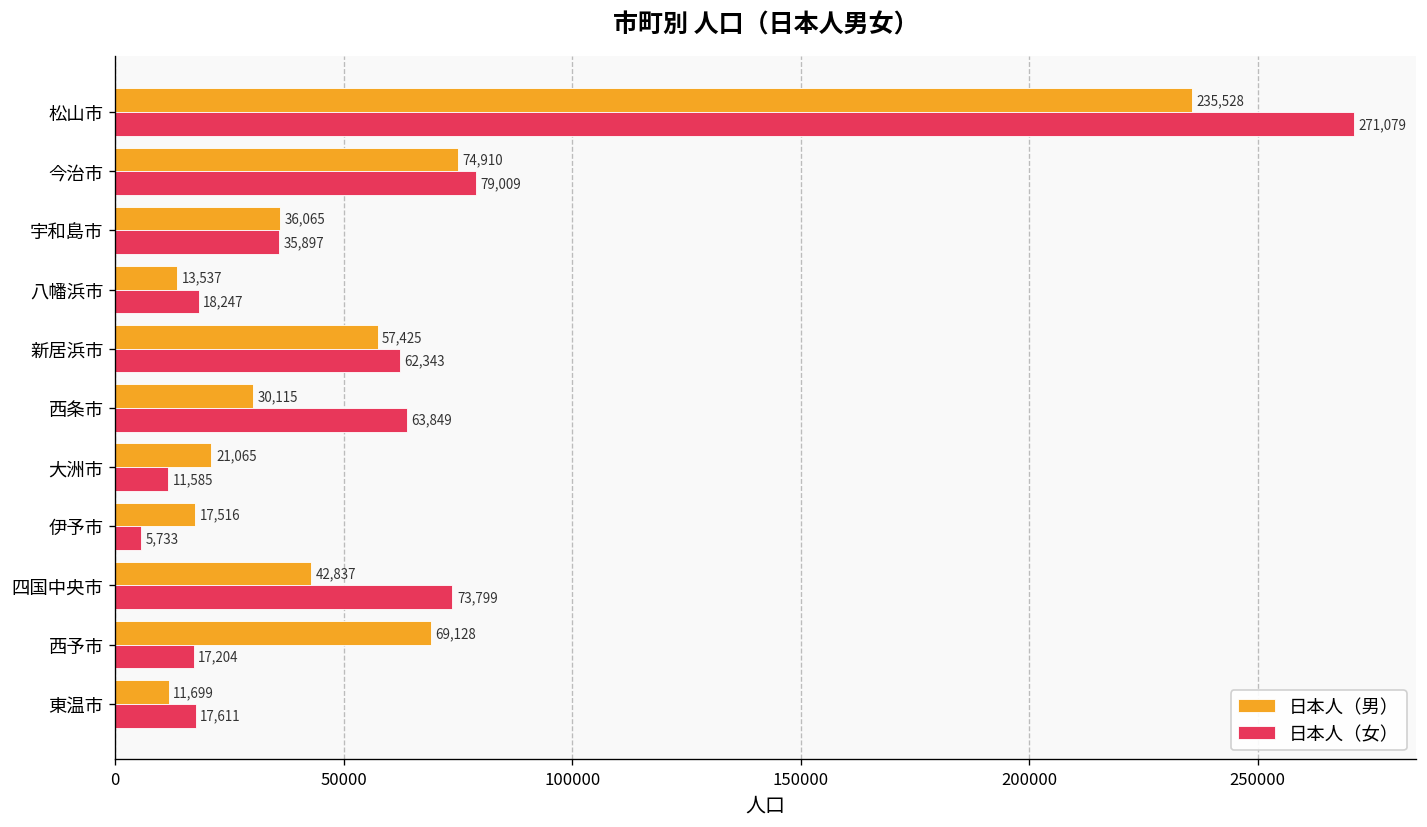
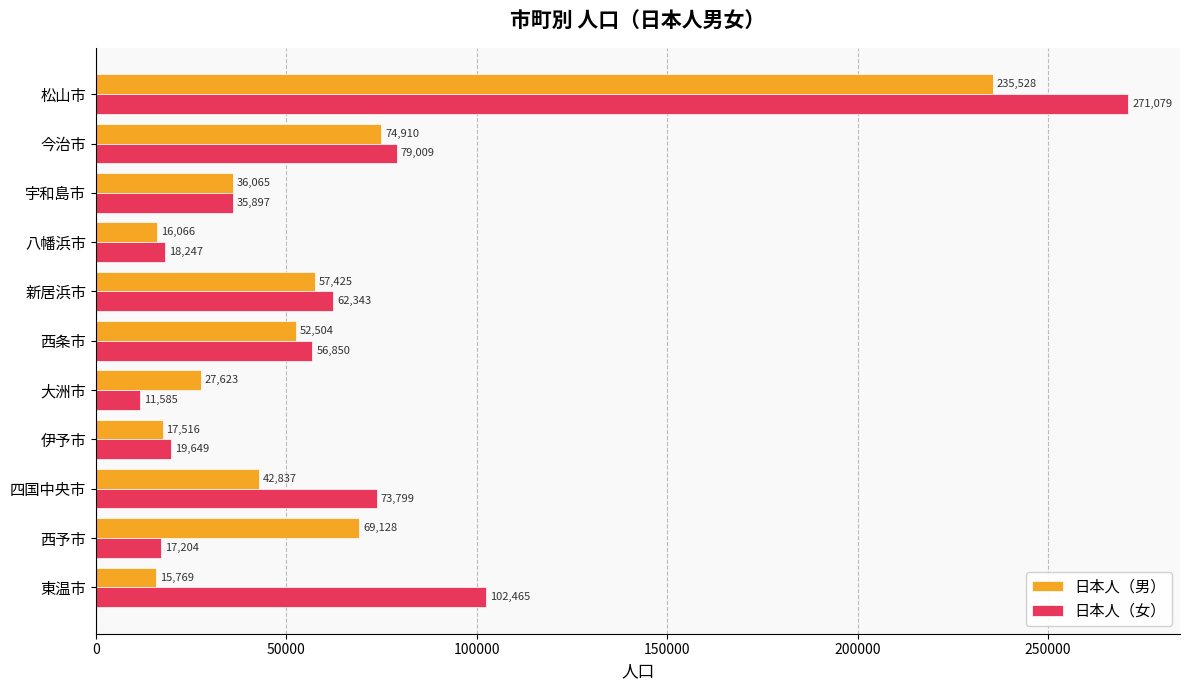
  {
    "日本人（男）": {
      "松山市": "235,528",
      "今治市": "74,910",
      "宇和島市": "36,065",
-     "八幡浜市": "13,537",
+     "八幡浜市": "16,066",
      "新居浜市": "57,425",
-     "西条市": "30,115",
-     "大洲市": "21,065",
+     "西条市": "52,504",
+     "大洲市": "27,623",
      "伊予市": "17,516",
      "四国中央市": "42,837",
      "西予市": "69,128",
-     "東温市": "11,699"
+     "東温市": "15,769"
    },
    "日本人（女）": {
      "松山市": "271,079",
      "今治市": "79,009",
      "宇和島市": "35,897",
      "八幡浜市": "18,247",
      "新居浜市": "62,343",
-     "西条市": "63,849",
+     "西条市": "56,850",
      "大洲市": "11,585",
-     "伊予市": "5,733",
+     "伊予市": "19,649",
      "四国中央市": "73,799",
      "西予市": "17,204",
-     "東温市": "17,611"
+     "東温市": "102,465"
    }
  }
